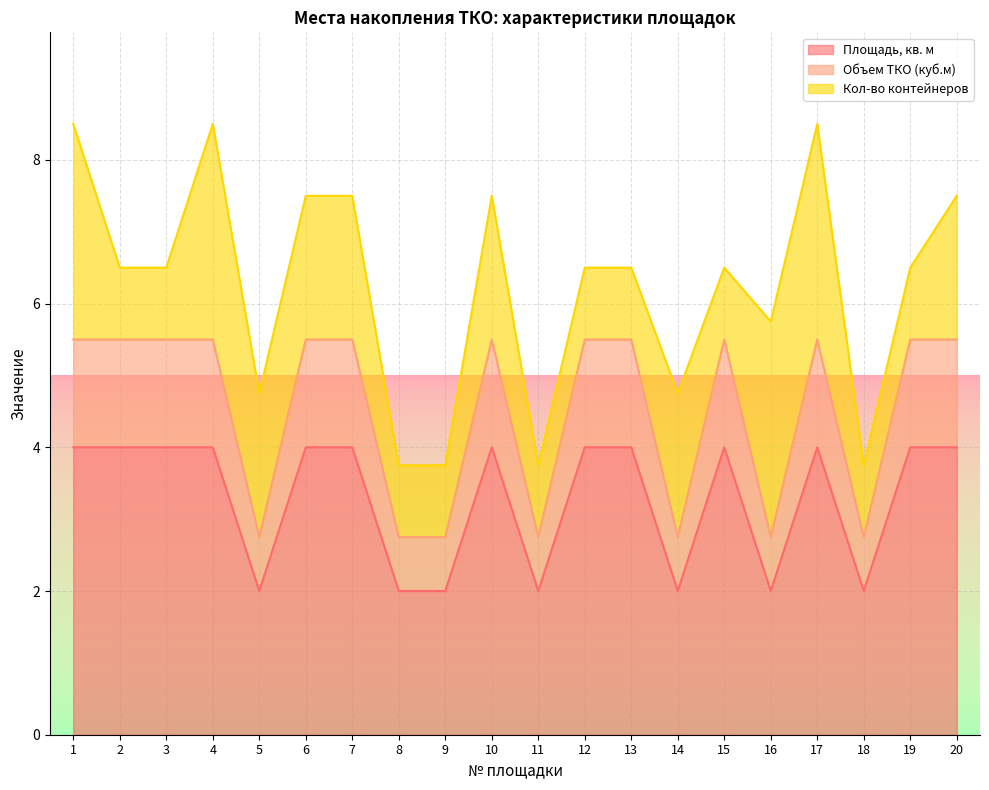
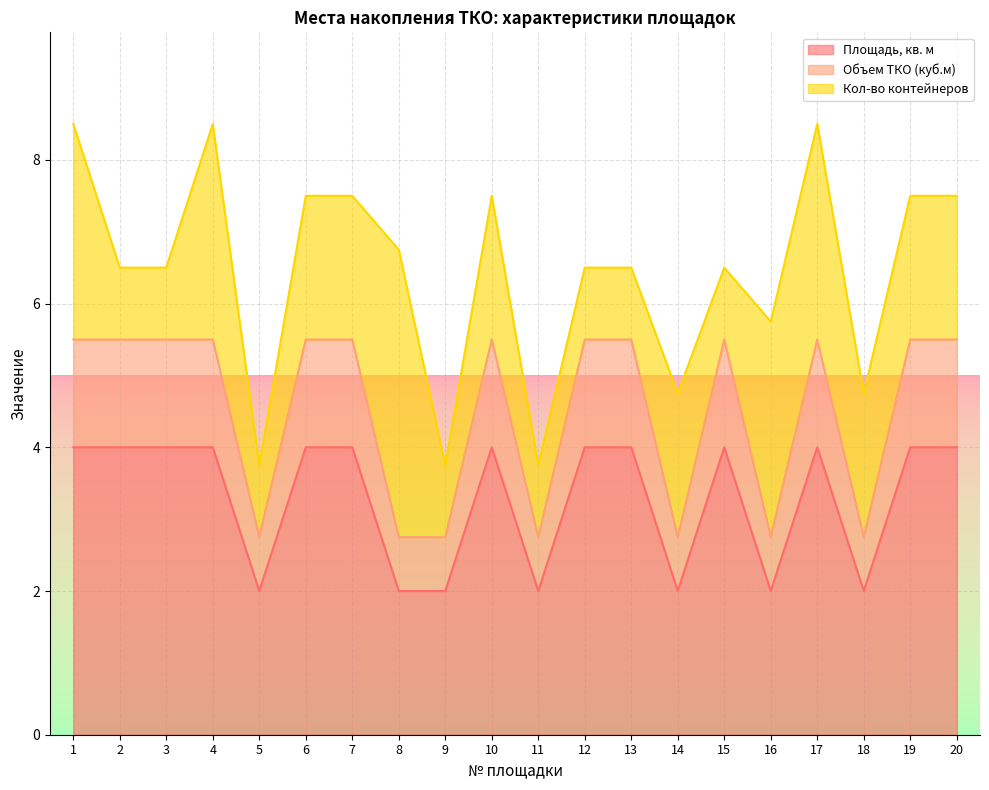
  {
    "Кол-во контейнеров": {
      "1": 3,
      "2": 1,
      "3": 1,
      "4": 3,
-     "5": 2,
+     "5": 1,
      "6": 2,
      "7": 2,
-     "8": 1,
+     "8": 4,
      "9": 1,
      "10": 2,
      "11": 1,
      "12": 1,
      "13": 1,
      "14": 2,
      "15": 1,
      "16": 3,
      "17": 3,
-     "18": 1,
-     "19": 1,
+     "18": 2,
+     "19": 2,
      "20": 2
    }
  }
